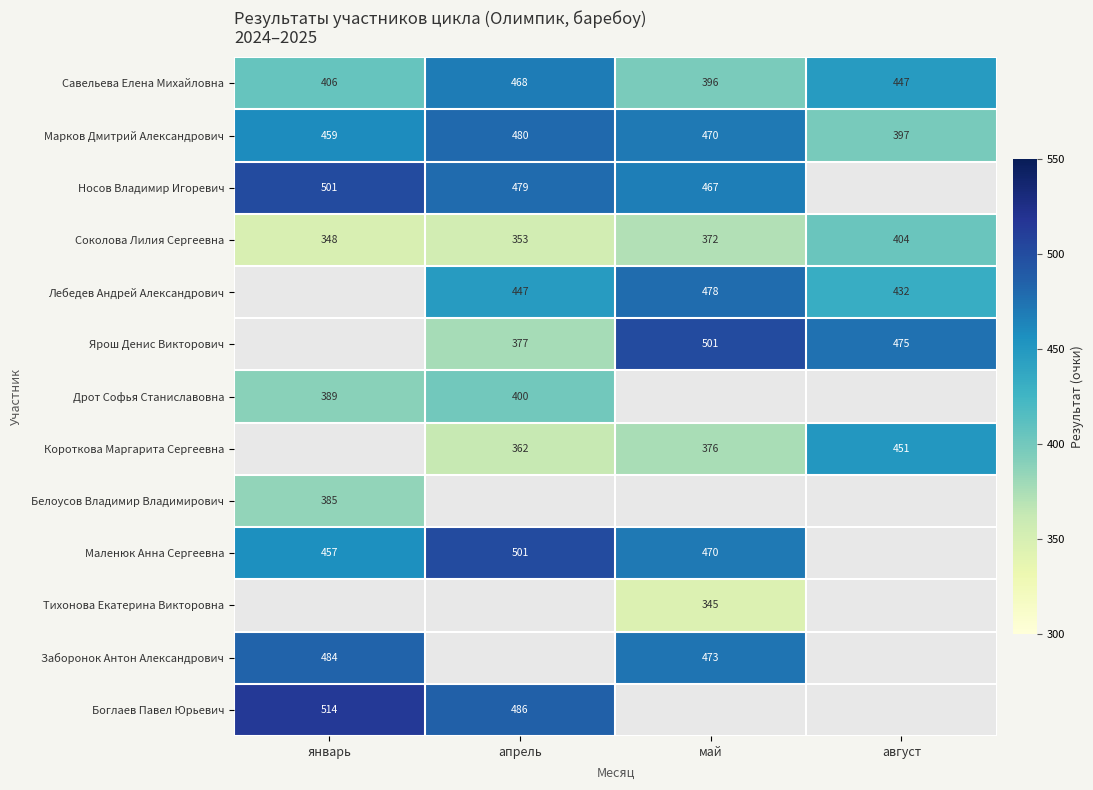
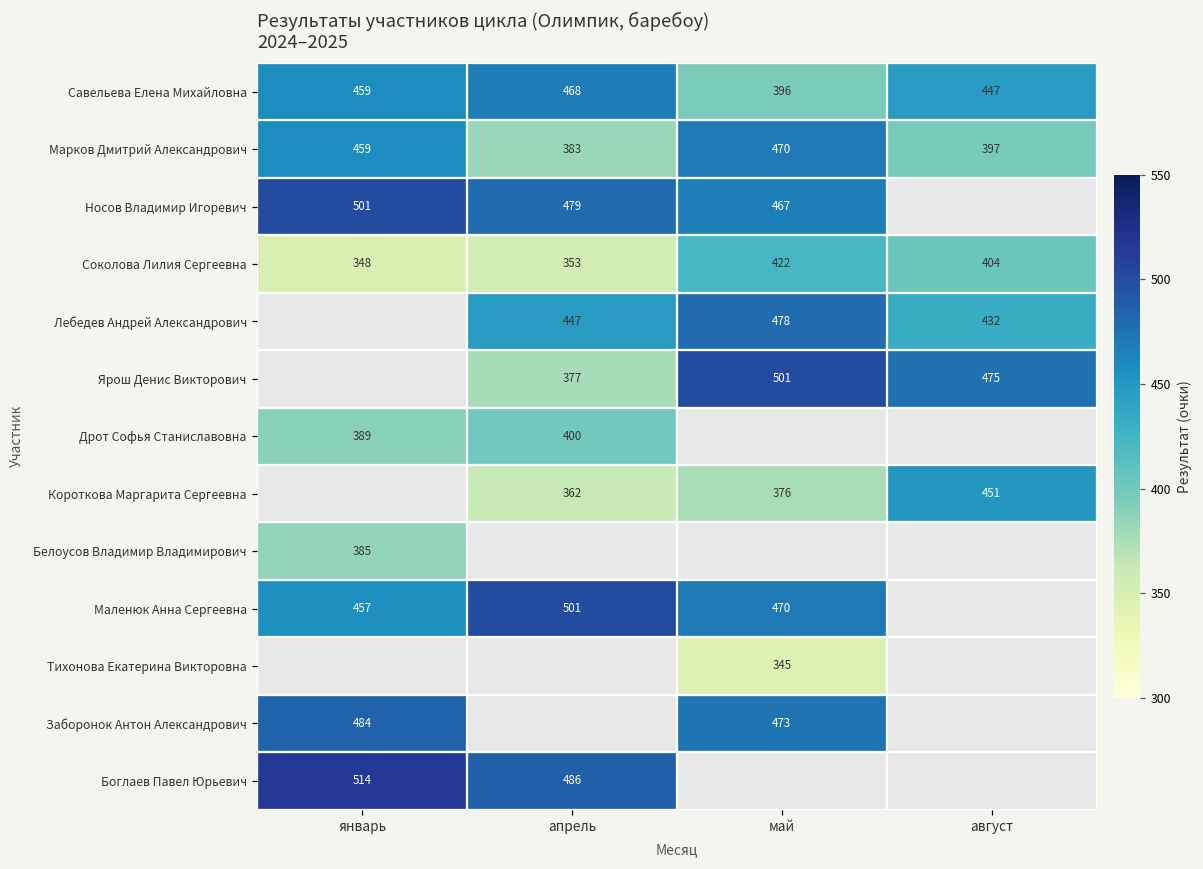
  {
    "Савельева Елена Михайловна": {
-     "январь": 406,
+     "январь": 459,
      "апрель": 468,
      "май": 396,
      "август": 447
    },
    "Марков Дмитрий Александрович": {
      "январь": 459,
-     "апрель": 480,
+     "апрель": 383,
      "май": 470,
      "август": 397
    },
    "Носов Владимир Игоревич": {
      "январь": 501,
      "апрель": 479,
      "май": 467
    },
    "Соколова Лилия Сергеевна": {
      "январь": 348,
      "апрель": 353,
-     "май": 372,
+     "май": 422,
      "август": 404
    },
    "Лебедев Андрей Александрович": {
      "апрель": 447,
      "май": 478,
      "август": 432
    },
    "Ярош Денис Викторович": {
      "апрель": 377,
      "май": 501,
      "август": 475
    },
    "Дрот Софья Станиславовна": {
      "январь": 389,
      "апрель": 400
    },
    "Короткова Маргарита Сергеевна": {
      "апрель": 362,
      "май": 376,
      "август": 451
    },
    "Белоусов Владимир Владимирович": {
      "январь": 385
    },
    "Маленюк Анна Сергеевна": {
      "январь": 457,
      "апрель": 501,
      "май": 470
    },
    "Тихонова Екатерина Викторовна": {
      "май": 345
    },
    "Заборонок Антон Александрович": {
      "январь": 484,
      "май": 473
    },
    "Боглаев Павел Юрьевич": {
      "январь": 514,
      "апрель": 486
    }
  }
